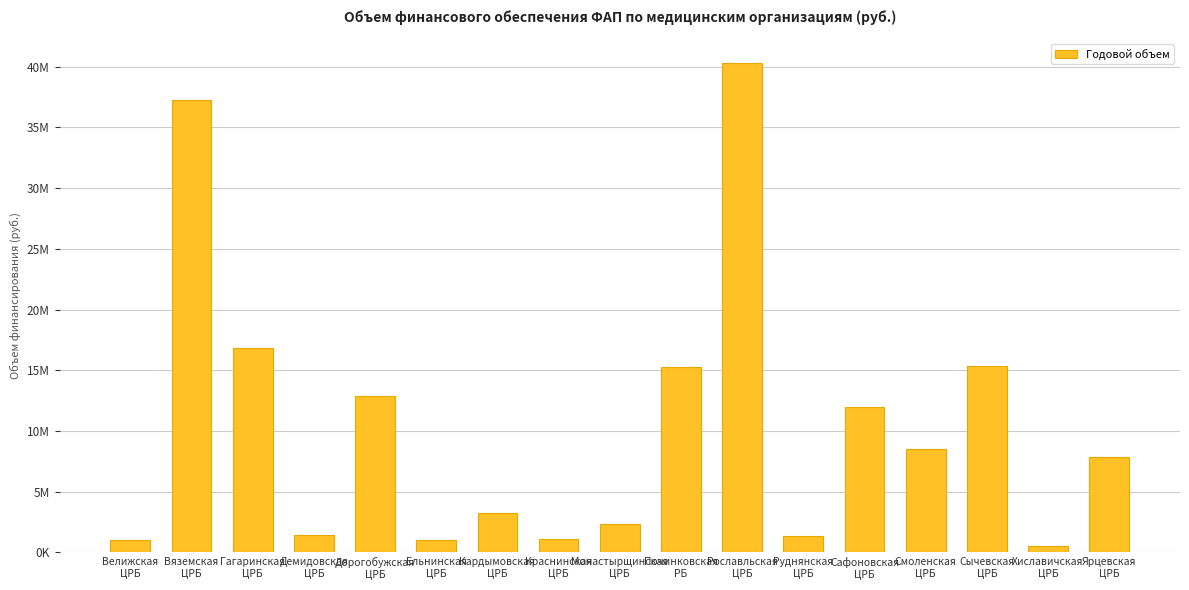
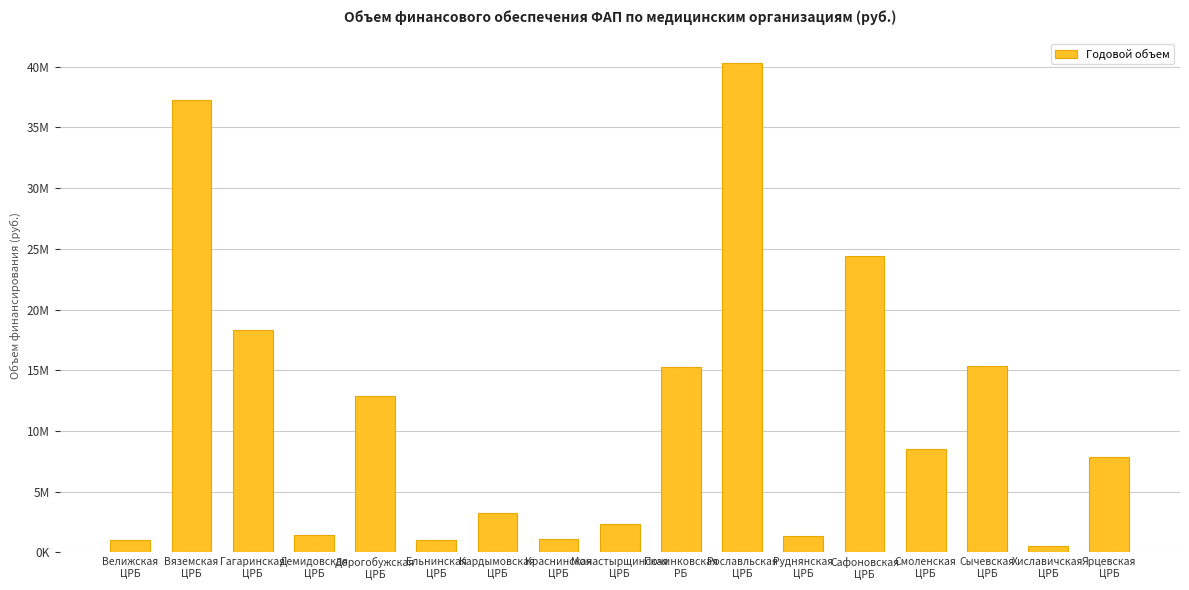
  {
    "Велижская ЦРБ": 1000000,
    "Вяземская ЦРБ": 37200000,
-   "Гагаринская ЦРБ": 16800000,
+   "Гагаринская ЦРБ": 18300000,
    "Кардымовская ЦРБ": 3300000,
    "Руднянская ЦРБ": 1400000,
-   "Сафоновская ЦРБ": 12000000,
+   "Сафоновская ЦРБ": 24400000,
    "Смоленская ЦРБ": 8500000,
    "Сычевская ЦРБ": 15300000,
    "Хиславичская ЦРБ": 500000,
    "Ярцевская ЦРБ": 7900000
  }
